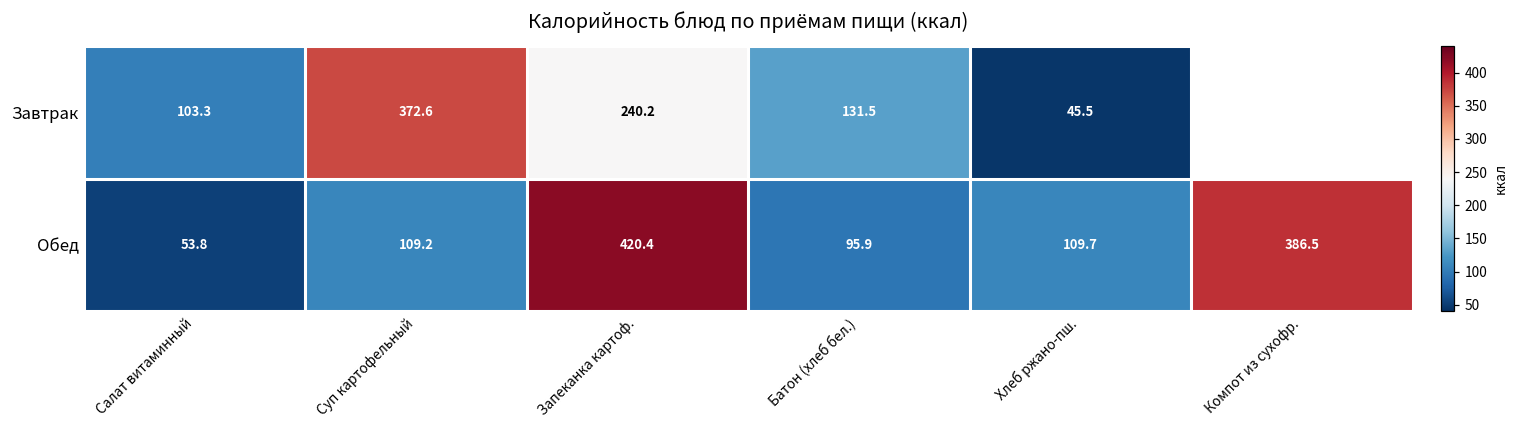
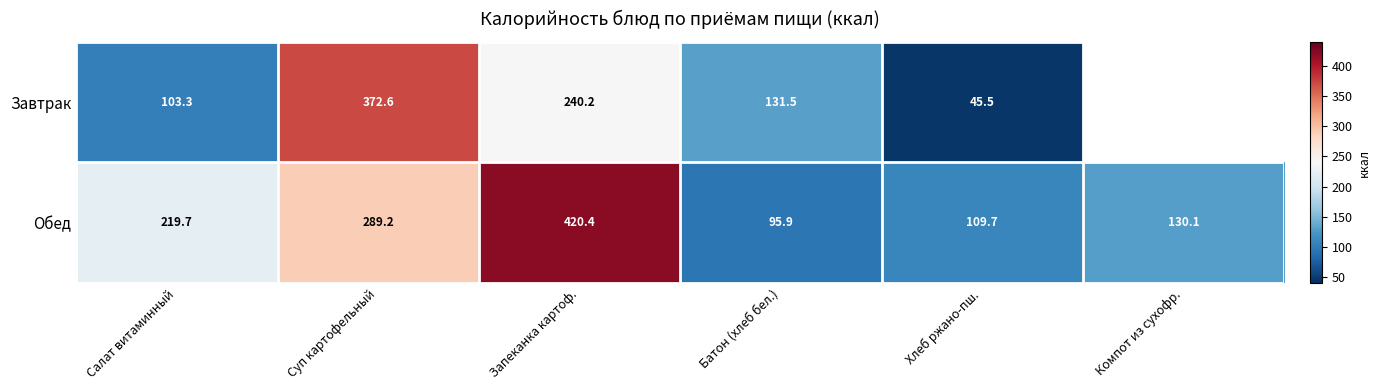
  {
    "Завтрак": {
      "Салат витаминный": 103.3,
      "Суп картофельный": 372.6,
      "Запеканка картоф.": 240.2,
      "Батон (хлеб бел.)": 131.5,
      "Хлеб ржано-пш.": 45.5
    },
    "Обед": {
-     "Салат витаминный": 53.8,
-     "Суп картофельный": 109.2,
+     "Салат витаминный": 219.7,
+     "Суп картофельный": 289.2,
      "Запеканка картоф.": 420.4,
      "Батон (хлеб бел.)": 95.9,
      "Хлеб ржано-пш.": 109.7,
-     "Компот из сухофр.": 386.5
+     "Компот из сухофр.": 130.1
    }
  }
